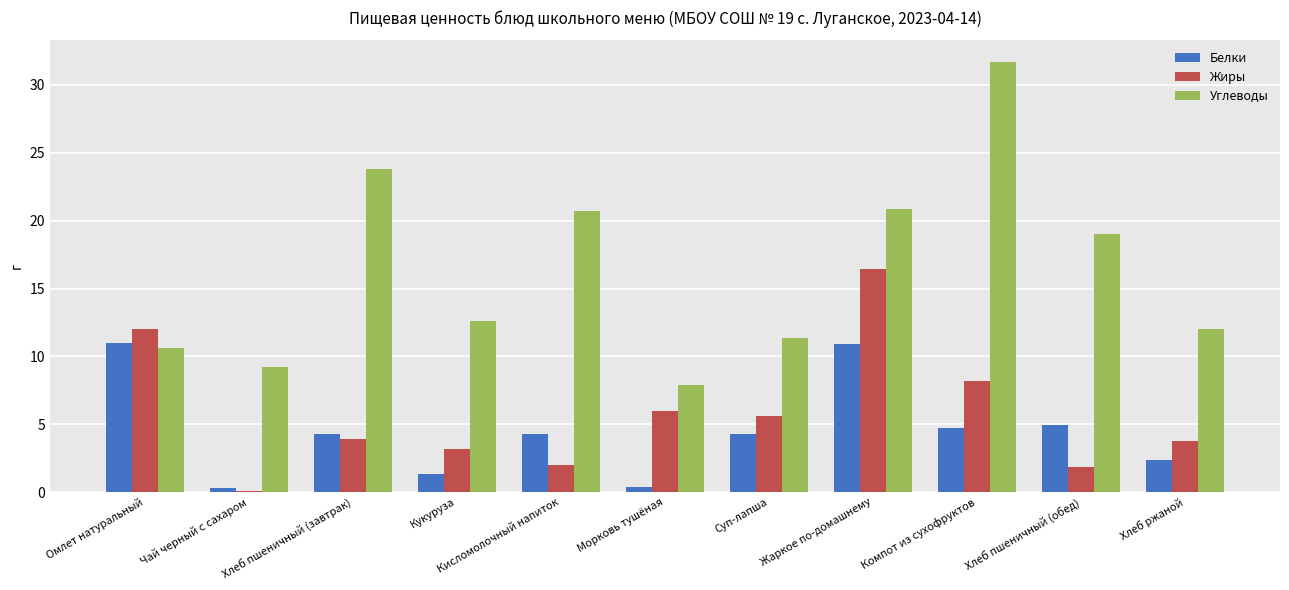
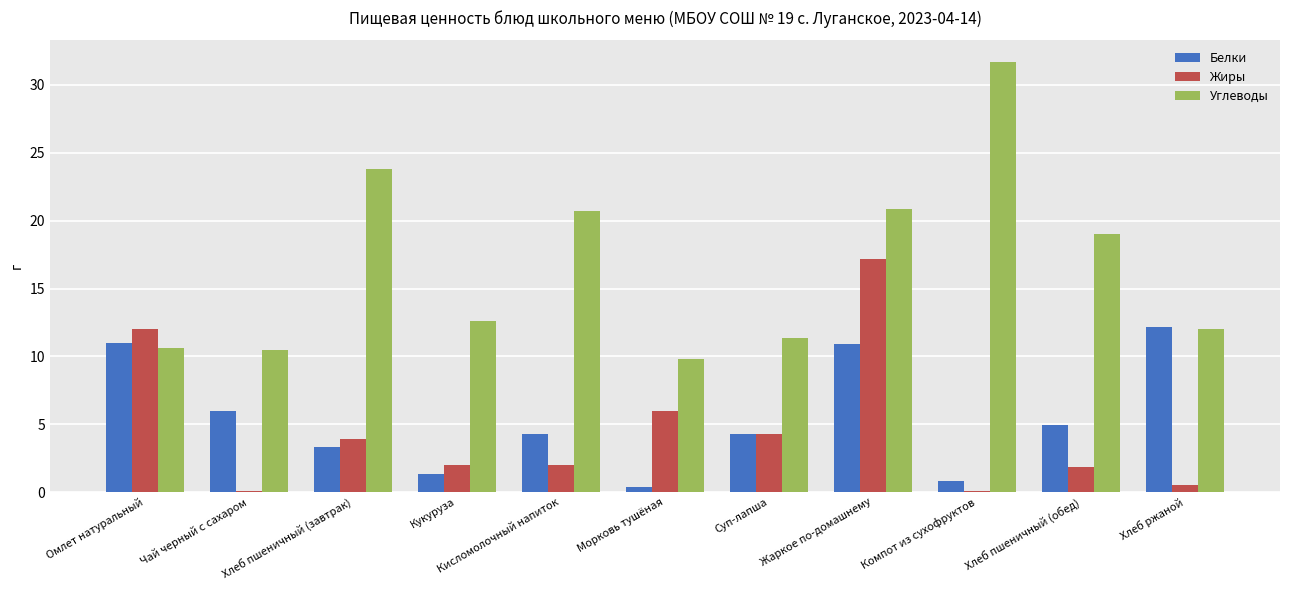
  {
    "Белки": {
      "Омлет натуральный": 11.0,
-     "Чай черный с сахаром": 0.3,
-     "Хлеб пшеничный (завтрак)": 4.3,
+     "Чай черный с сахаром": 6.0,
+     "Хлеб пшеничный (завтрак)": 3.3,
      "Кукуруза": 1.3,
      "Кисломолочный напиток": 4.3,
      "Морковь тушёная": 0.4,
      "Суп-лапша": 4.3,
      "Жаркое по-домашнему": 10.9,
-     "Компот из сухофруктов": 4.7,
+     "Компот из сухофруктов": 0.8,
      "Хлеб пшеничный (обед)": 5.0,
-     "Хлеб ржаной": 2.4
+     "Хлеб ржаной": 12.2
    },
    "Жиры": {
      "Омлет натуральный": 12.0,
      "Хлеб пшеничный (завтрак)": 3.9,
-     "Кукуруза": 3.2,
+     "Кукуруза": 2.0,
      "Кисломолочный напиток": 2.0,
      "Морковь тушёная": 6.0,
-     "Суп-лапша": 5.6,
-     "Жаркое по-домашнему": 16.5,
-     "Компот из сухофруктов": 8.2,
+     "Суп-лапша": 4.3,
+     "Жаркое по-домашнему": 17.2,
+     "Компот из сухофруктов": 0.1,
      "Хлеб пшеничный (обед)": 1.9,
-     "Хлеб ржаной": 3.8
+     "Хлеб ржаной": 0.5
    },
    "Углеводы": {
      "Омлет натуральный": 10.6,
-     "Чай черный с сахаром": 9.2,
+     "Чай черный с сахаром": 10.5,
      "Хлеб пшеничный (завтрак)": 23.8,
      "Кукуруза": 12.6,
      "Кисломолочный напиток": 20.7,
-     "Морковь тушёная": 7.9,
+     "Морковь тушёная": 9.8,
      "Суп-лапша": 11.4,
      "Жаркое по-домашнему": 20.9,
      "Компот из сухофруктов": 31.7,
      "Хлеб пшеничный (обед)": 19.0,
      "Хлеб ржаной": 12.0
    }
  }
